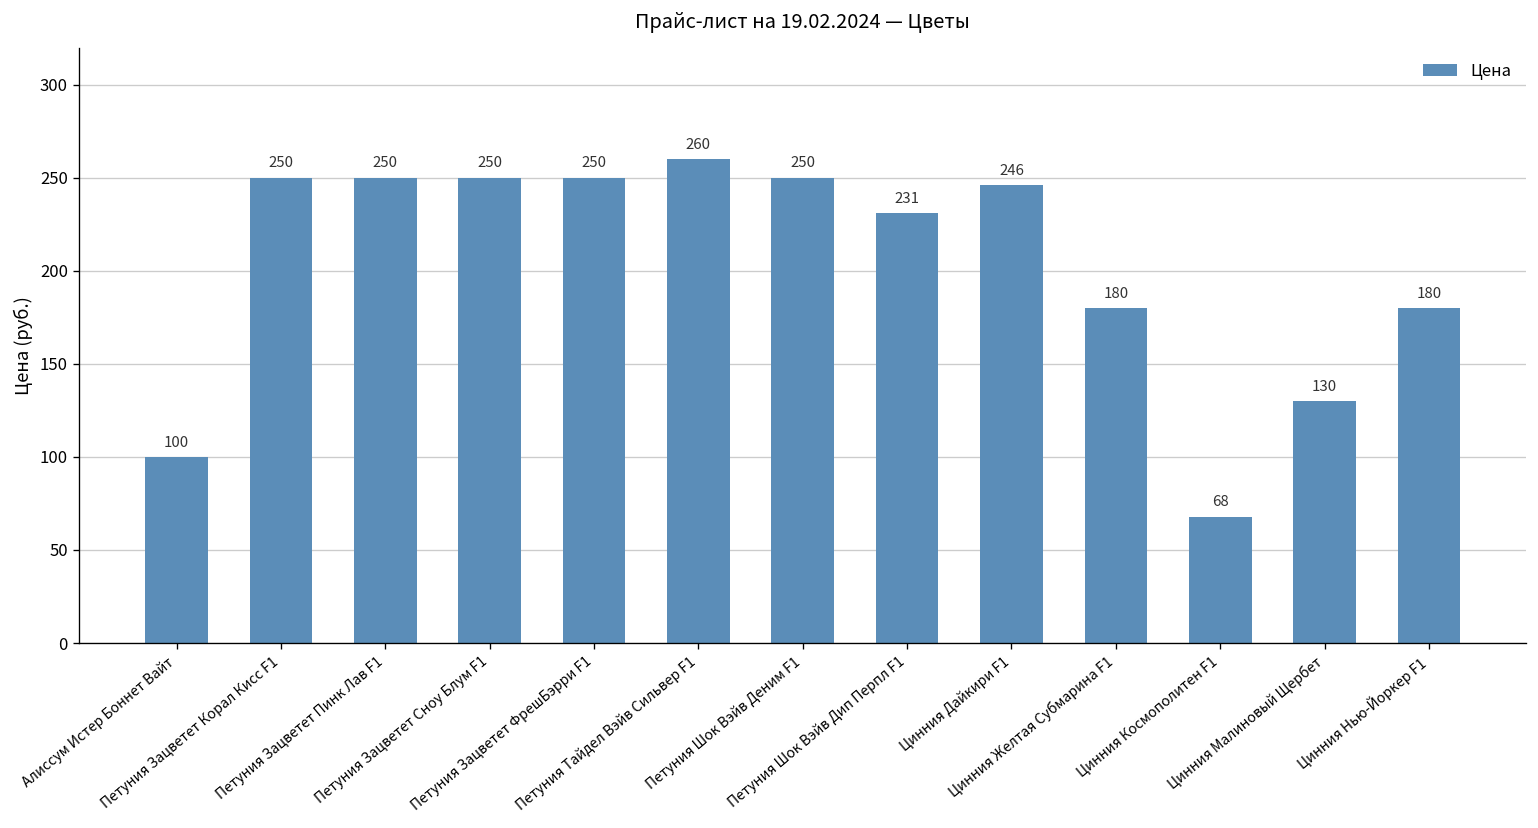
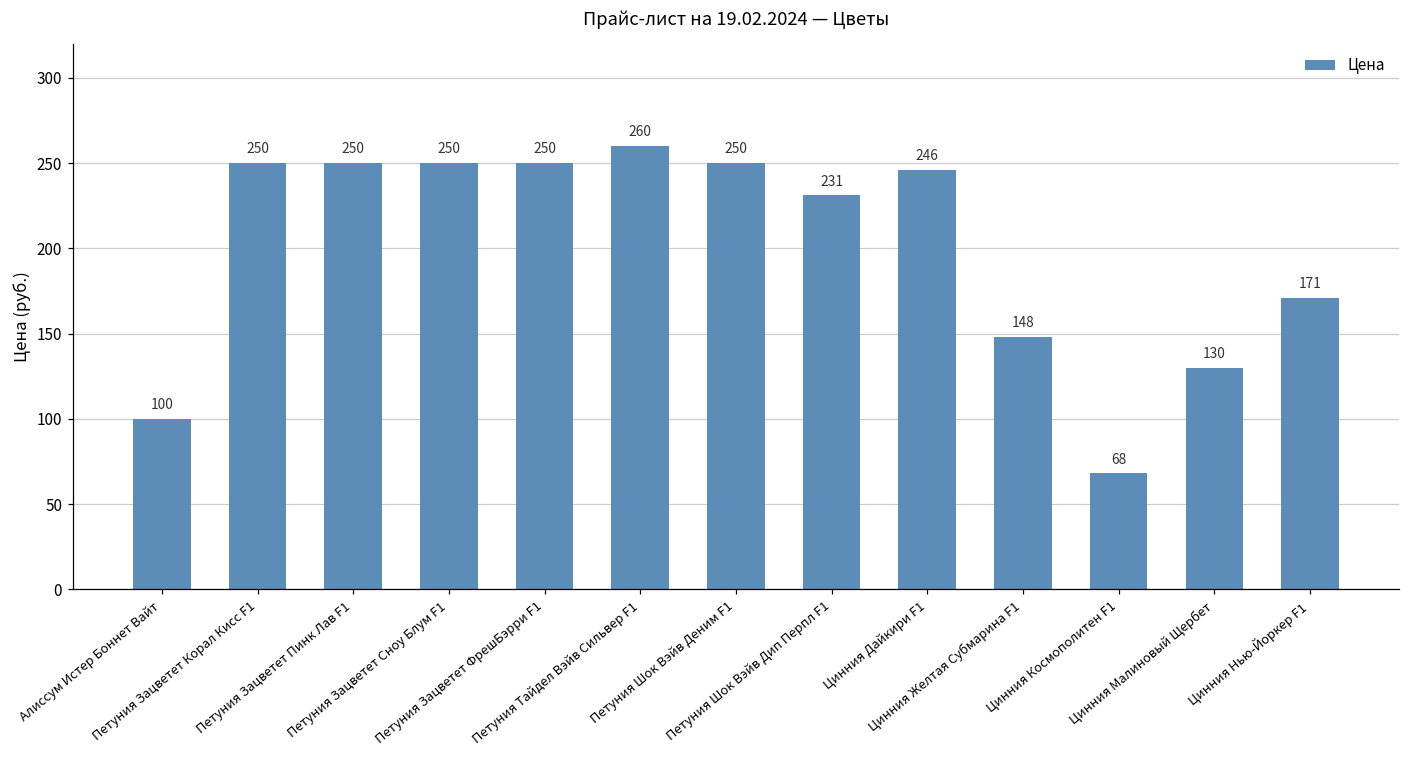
  {
    "Алиссум Истер Боннет Вайт": 100,
    "Петуния Зацветет Корал Кисс F1": 250,
    "Петуния Зацветет Пинк Лав F1": 250,
    "Петуния Зацветет Сноу Блум F1": 250,
    "Петуния Зацветет ФрешБэрри F1": 250,
    "Петуния Тайдел Вэйв Сильвер F1": 260,
    "Петуния Шок Вэйв Деним F1": 250,
    "Петуния Шок Вэйв Дип Перпл F1": 231,
    "Цинния Дайкири F1": 246,
-   "Цинния Желтая Субмарина F1": 180,
+   "Цинния Желтая Субмарина F1": 148,
    "Цинния Космополитен F1": 68,
    "Цинния Малиновый Щербет": 130,
-   "Цинния Нью-Йоркер F1": 180
+   "Цинния Нью-Йоркер F1": 171
  }
